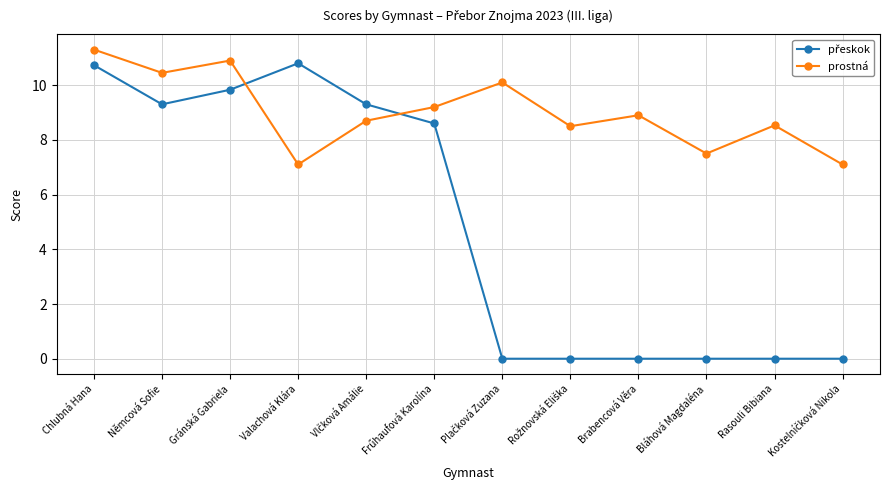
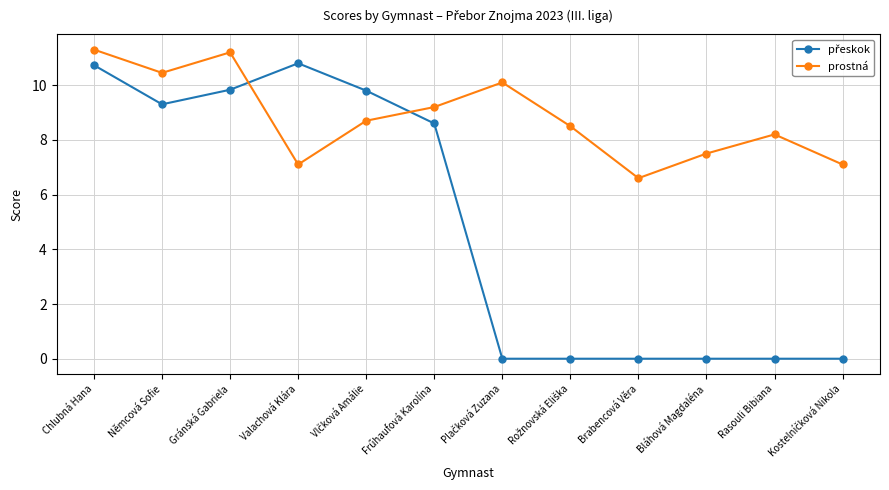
  {
    "přeskok": {
      "Chlubná Hana": 10.7,
      "Němcová Sofie": 9.3,
      "Gránská Gabriela": 9.8,
      "Valachová Klára": 10.8,
-     "Vlčková Amálie": 9.3,
+     "Vlčková Amálie": 9.8,
      "Frűhaufová Karolína": 8.6,
      "Plačková Zuzana": 0.0,
      "Rožnovská Eliška": 0.0,
      "Brabencová Věra": 0.0,
      "Bláhová Magdaléna": 0.0,
      "Rasouli Bibiana": 0.0,
      "Kostelníčková Nikola": 0.0
    },
    "prostná": {
      "Chlubná Hana": 11.3,
      "Němcová Sofie": 10.5,
-     "Gránská Gabriela": 10.9,
+     "Gránská Gabriela": 11.2,
      "Valachová Klára": 7.1,
      "Vlčková Amálie": 8.7,
      "Frűhaufová Karolína": 9.2,
      "Plačková Zuzana": 10.1,
      "Rožnovská Eliška": 8.5,
-     "Brabencová Věra": 8.9,
+     "Brabencová Věra": 6.6,
      "Bláhová Magdaléna": 7.5,
-     "Rasouli Bibiana": 8.5,
+     "Rasouli Bibiana": 8.2,
      "Kostelníčková Nikola": 7.1
    }
  }
